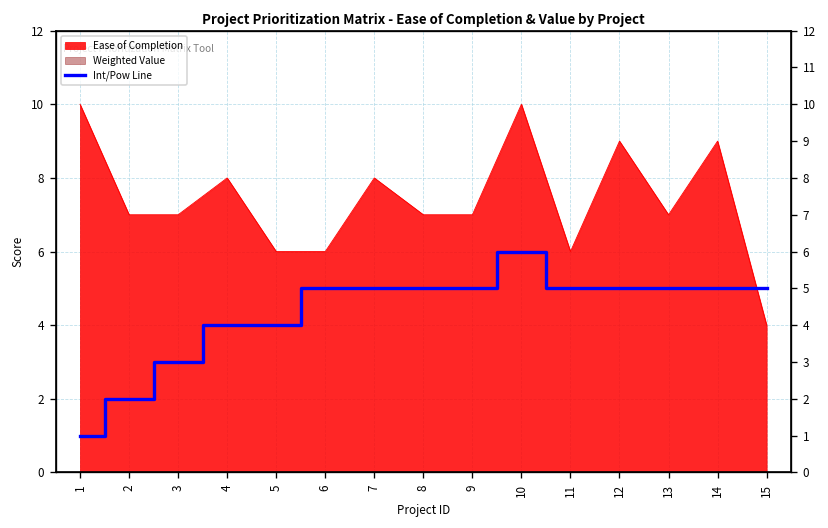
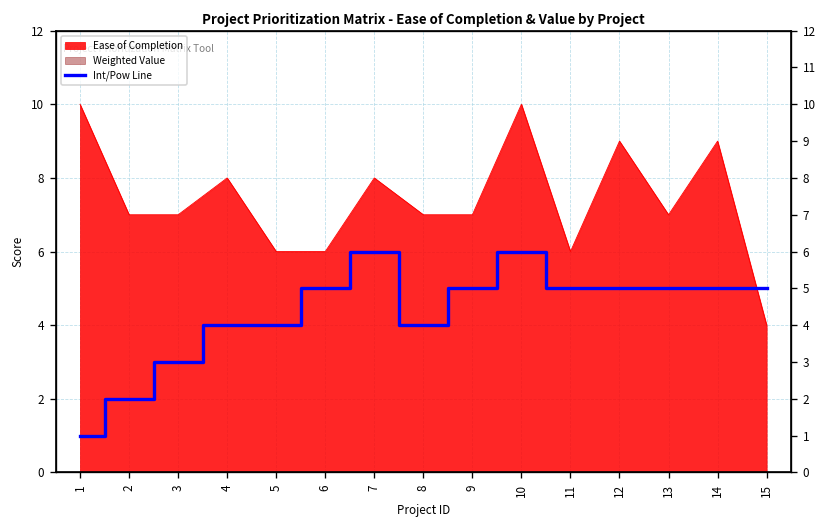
  {
    "Ease of Completion": {
      "1": 10,
      "2": 7,
      "3": 7,
      "4": 8,
      "5": 6,
      "6": 6,
      "7": 8,
      "8": 7,
      "9": 7,
      "10": 10,
      "11": 6,
      "12": 9,
      "13": 7,
      "14": 9,
      "15": 4
    },
    "Int/Pow Line": {
      "1": 1,
      "2": 2,
      "3": 3,
      "4": 4,
      "5": 4,
      "6": 5,
-     "7": 5,
-     "8": 5,
+     "7": 6,
+     "8": 4,
      "9": 5,
      "10": 6,
      "11": 5,
      "12": 5,
      "13": 5,
      "14": 5,
      "15": 5
    },
    "Weighted Value": {
      "1": 0,
      "2": 0,
      "3": 0,
      "4": 0,
      "5": 0,
      "6": 0,
      "7": 0,
      "8": 0,
      "9": 0,
      "10": 0,
      "11": 0,
      "12": 0,
      "13": 0,
      "14": 0,
      "15": 0
    }
  }
